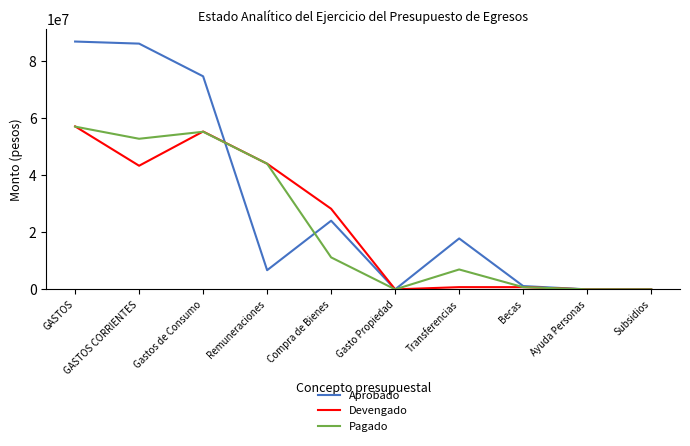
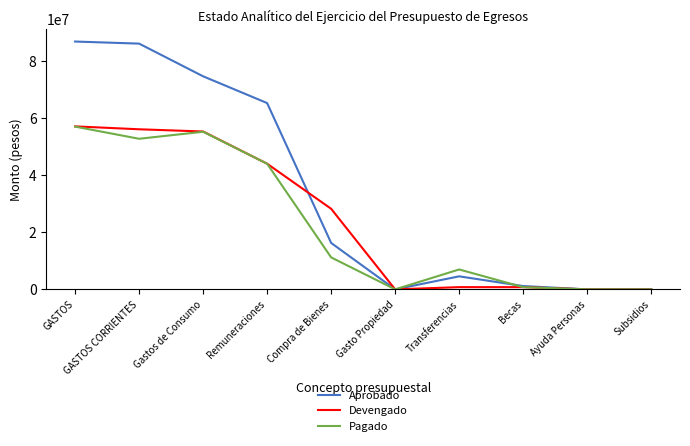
  {
    "Aprobado": {
      "GASTOS": 87000000,
      "GASTOS CORRIENTES": 86000000,
      "Gastos de Consumo": 75000000,
-     "Remuneraciones": 7000000,
-     "Compra de Bienes": 24000000,
-     "Transferencias": 18000000
+     "Remuneraciones": 65000000,
+     "Compra de Bienes": 16000000,
+     "Transferencias": 5000000
    },
    "Devengado": {
-     "GASTOS CORRIENTES": 43000000,
+     "GASTOS CORRIENTES": 56000000,
      "Compra de Bienes": 28000000,
      "Transferencias": 1000000
    },
    "Pagado": {
      "GASTOS CORRIENTES": 53000000,
      "Compra de Bienes": 11000000,
      "Transferencias": 7000000
    }
  }
